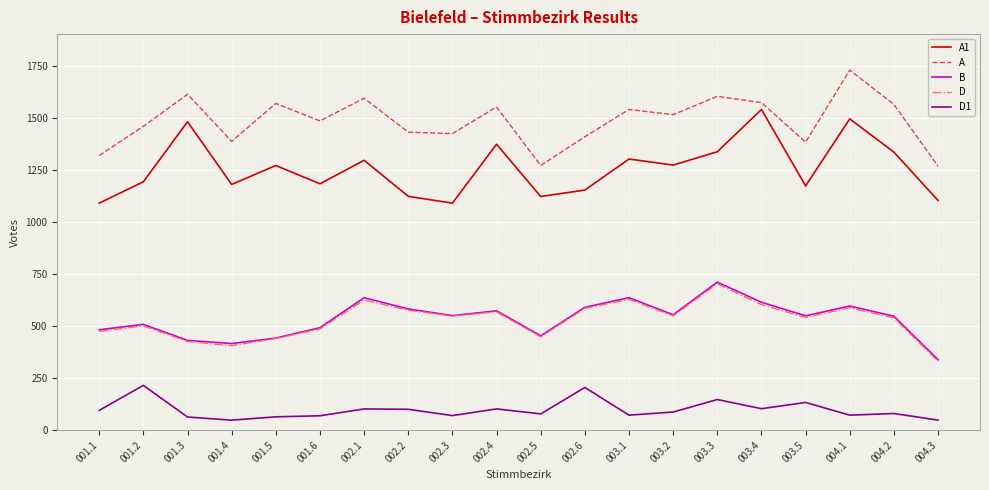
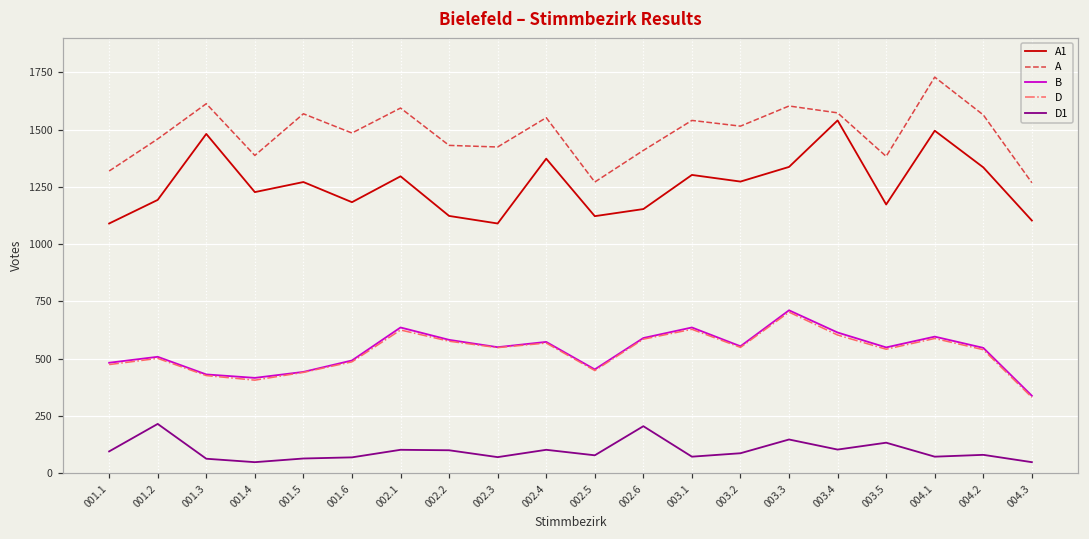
  {
    "A1": {
      "001.1": 1090,
      "001.2": 1190,
      "001.3": 1480,
-     "001.4": 1180,
+     "001.4": 1230,
      "001.5": 1270,
      "001.6": 1180,
      "002.1": 1300,
      "002.2": 1120,
      "002.3": 1090,
      "002.4": 1370,
      "002.5": 1120,
      "002.6": 1150,
      "003.1": 1300,
      "003.2": 1270,
      "003.3": 1340,
      "003.4": 1540,
      "003.5": 1170,
      "004.1": 1500,
      "004.2": 1340,
      "004.3": 1100
    },
    "D1": {
      "001.1": 100,
      "001.2": 220,
      "001.3": 60,
      "001.4": 50,
      "001.5": 60,
      "001.6": 70,
      "002.1": 100,
      "002.2": 100,
      "002.3": 70,
      "002.4": 100,
      "002.5": 80,
      "002.6": 210,
      "003.1": 70,
      "003.2": 90,
      "003.3": 150,
      "003.4": 100,
      "003.5": 130,
      "004.1": 70,
      "004.2": 80,
      "004.3": 50
    }
  }
